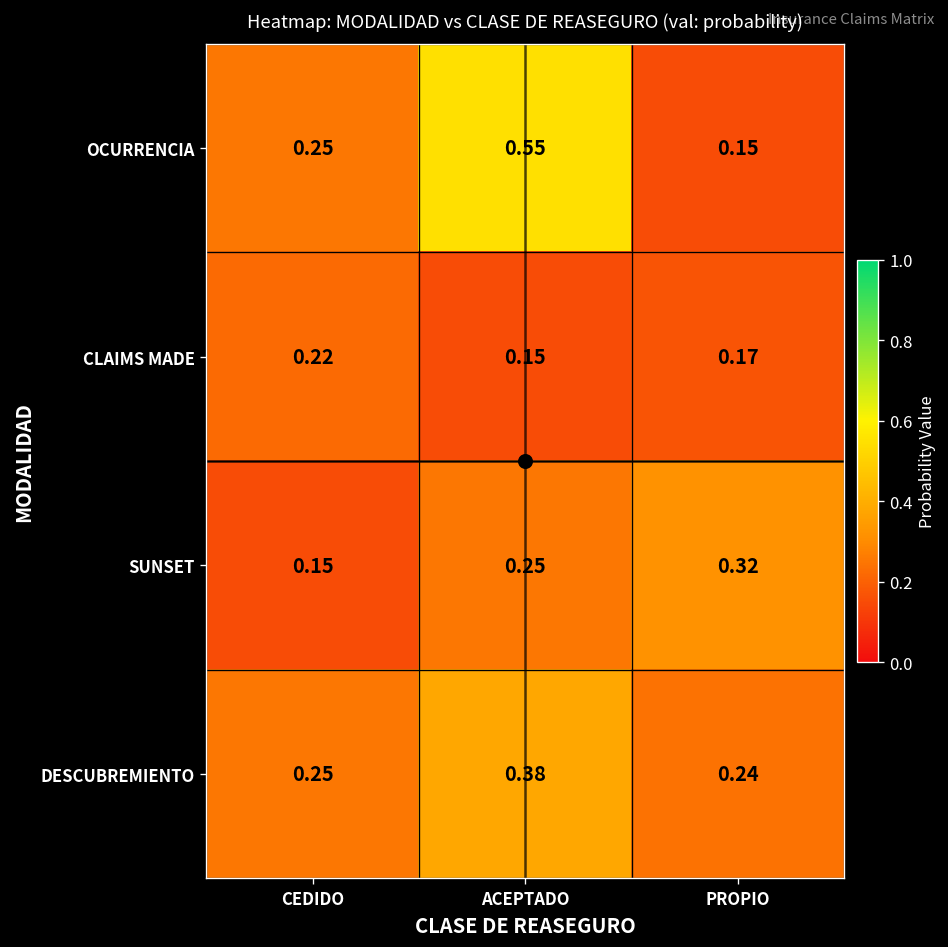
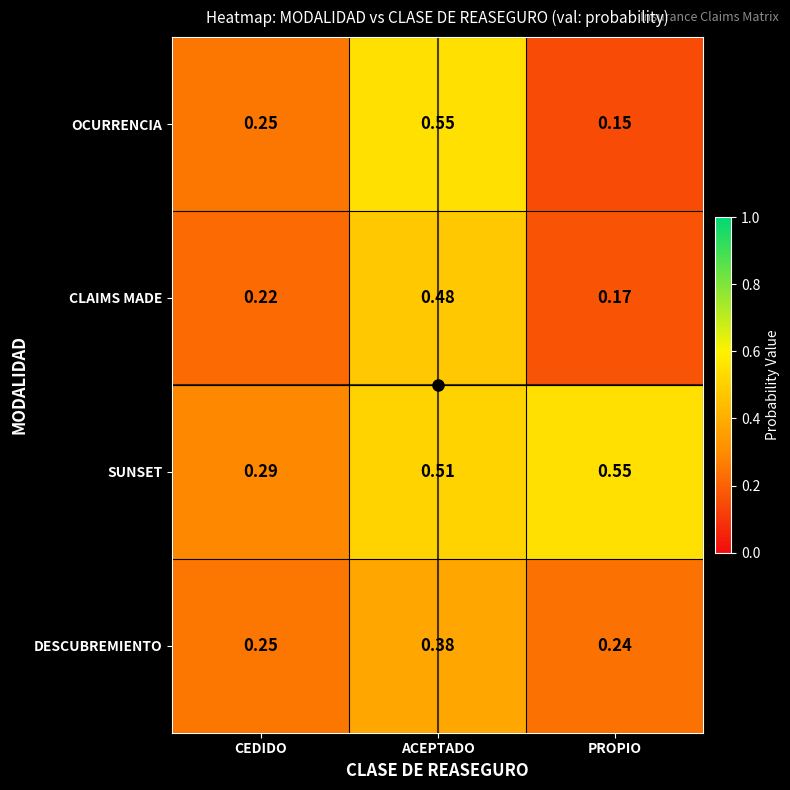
  {
    "OCURRENCIA": {
      "CEDIDO": 0.25,
      "ACEPTADO": 0.55,
      "PROPIO": 0.15
    },
    "CLAIMS MADE": {
      "CEDIDO": 0.22,
-     "ACEPTADO": 0.15,
+     "ACEPTADO": 0.48,
      "PROPIO": 0.17
    },
    "SUNSET": {
-     "CEDIDO": 0.15,
-     "ACEPTADO": 0.25,
-     "PROPIO": 0.32
+     "CEDIDO": 0.29,
+     "ACEPTADO": 0.51,
+     "PROPIO": 0.55
    },
    "DESCUBREMIENTO": {
      "CEDIDO": 0.25,
      "ACEPTADO": 0.38,
      "PROPIO": 0.24
    }
  }
